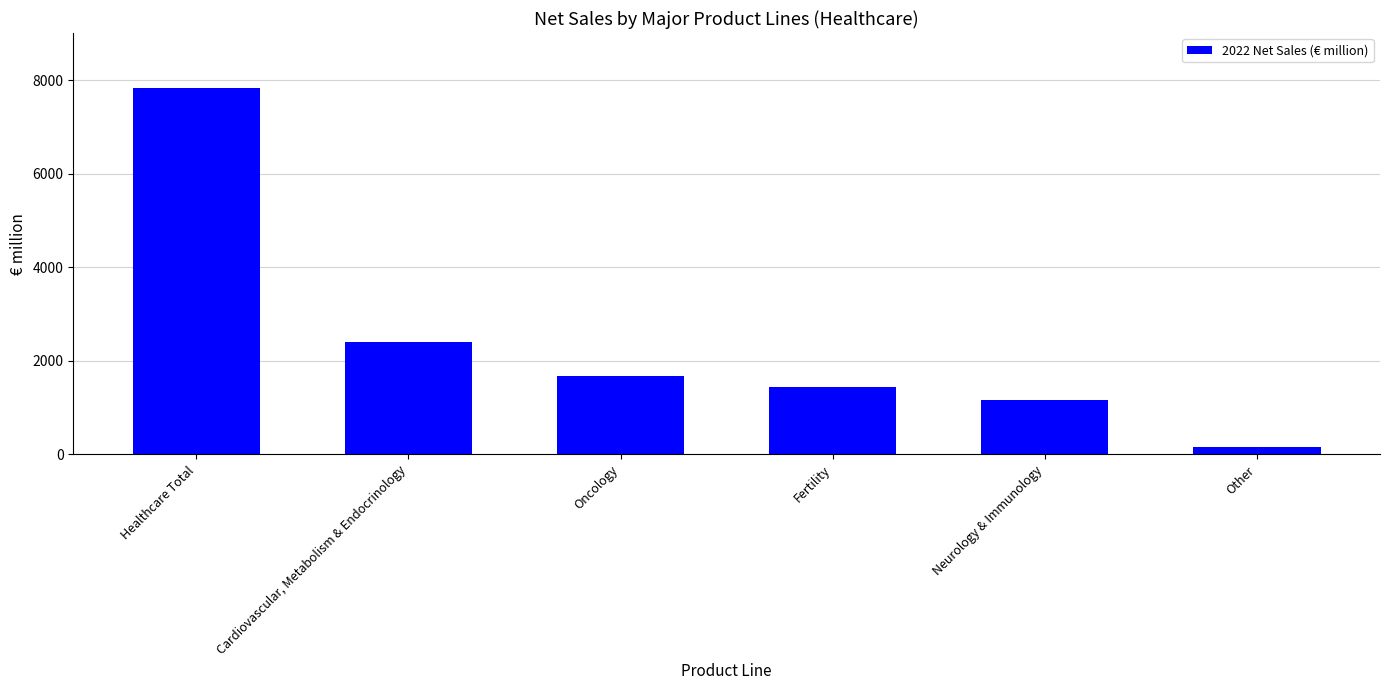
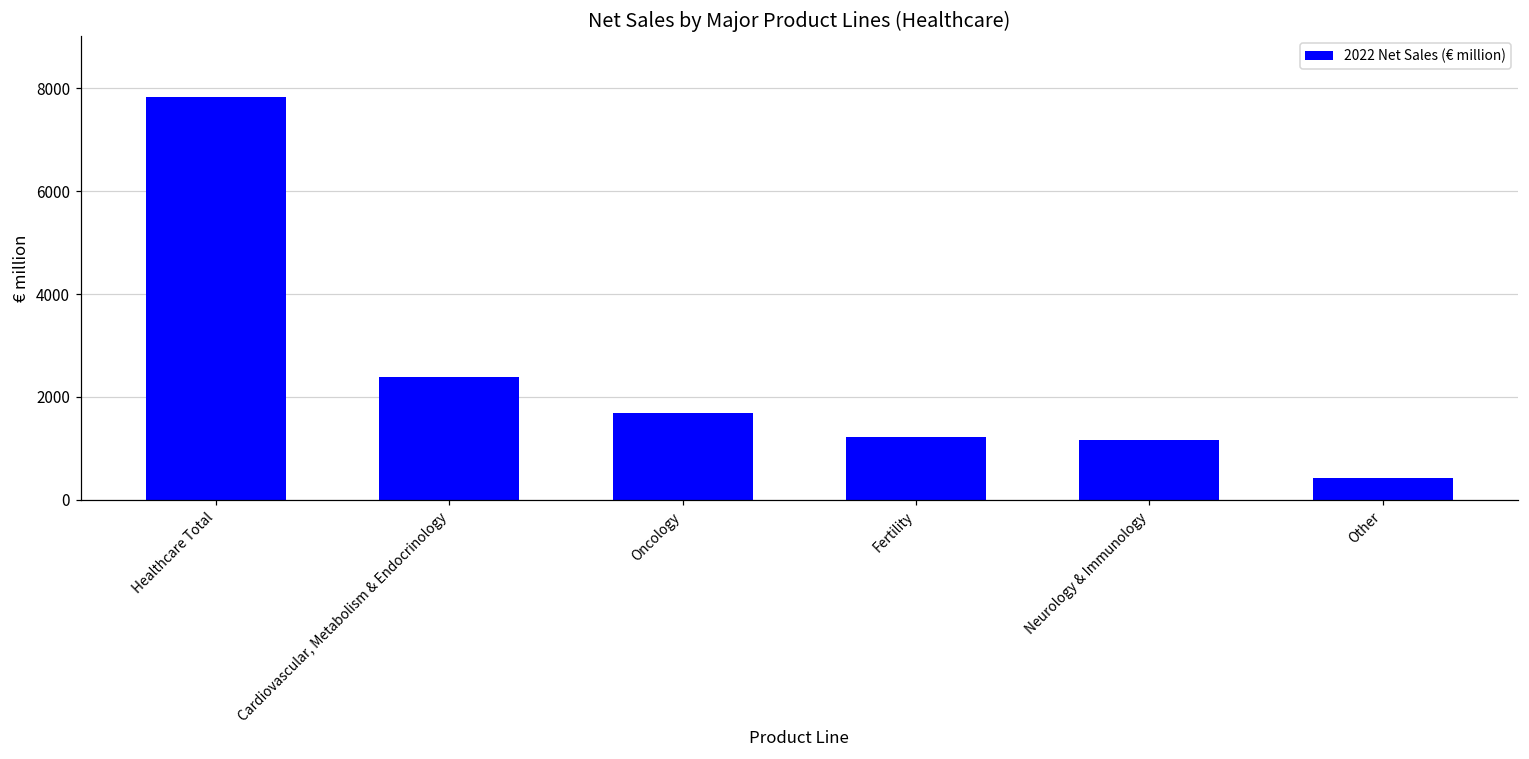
  {
    "Healthcare Total": 7800,
    "Cardiovascular, Metabolism & Endocrinology": 2400,
    "Oncology": 1700,
-   "Fertility": 1400,
+   "Fertility": 1200,
    "Neurology & Immunology": 1200,
-   "Other": 200
+   "Other": 400
  }
